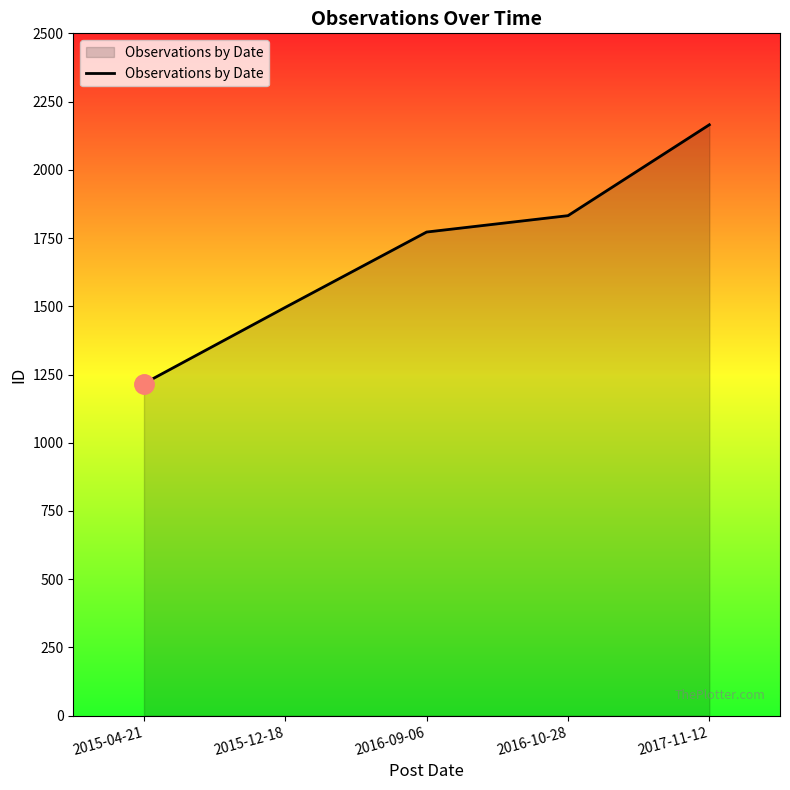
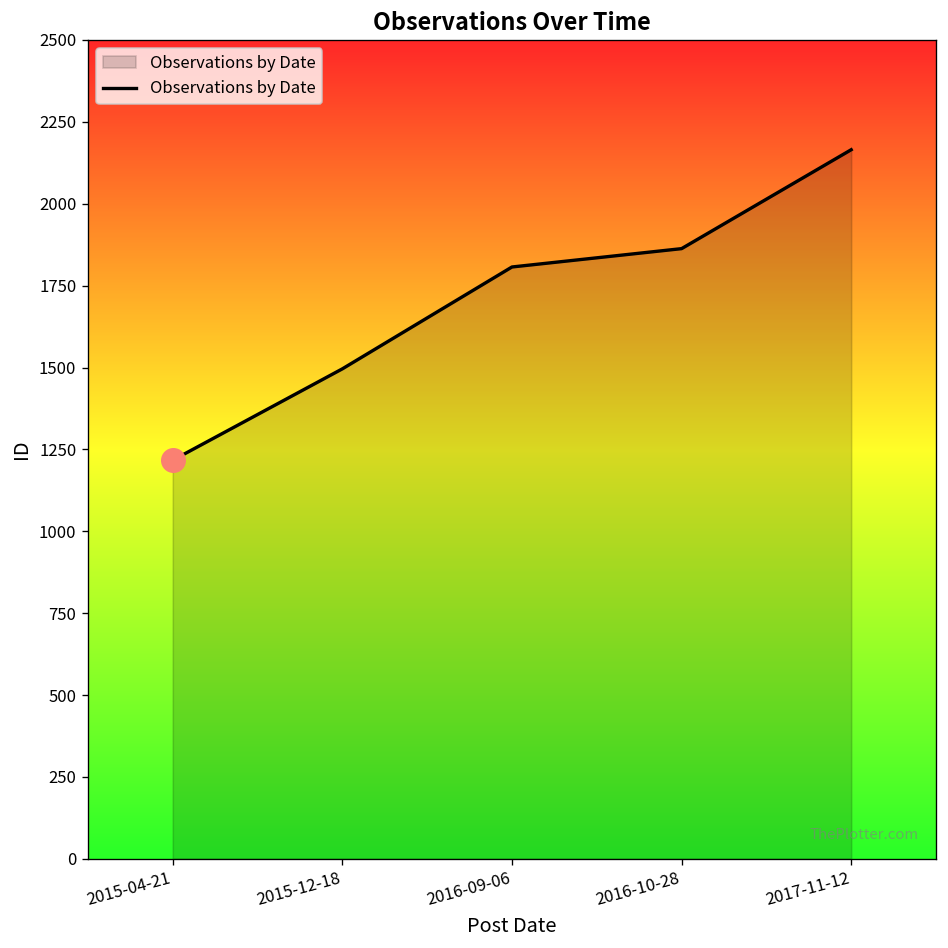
  {
    "Observations by Date": {
      "2015-12-18": 1500,
-     "2016-09-06": 1770,
-     "2016-10-28": 1830,
+     "2016-09-06": 1810,
+     "2016-10-28": 1860,
      "2017-11-12": 2170
    }
  }
